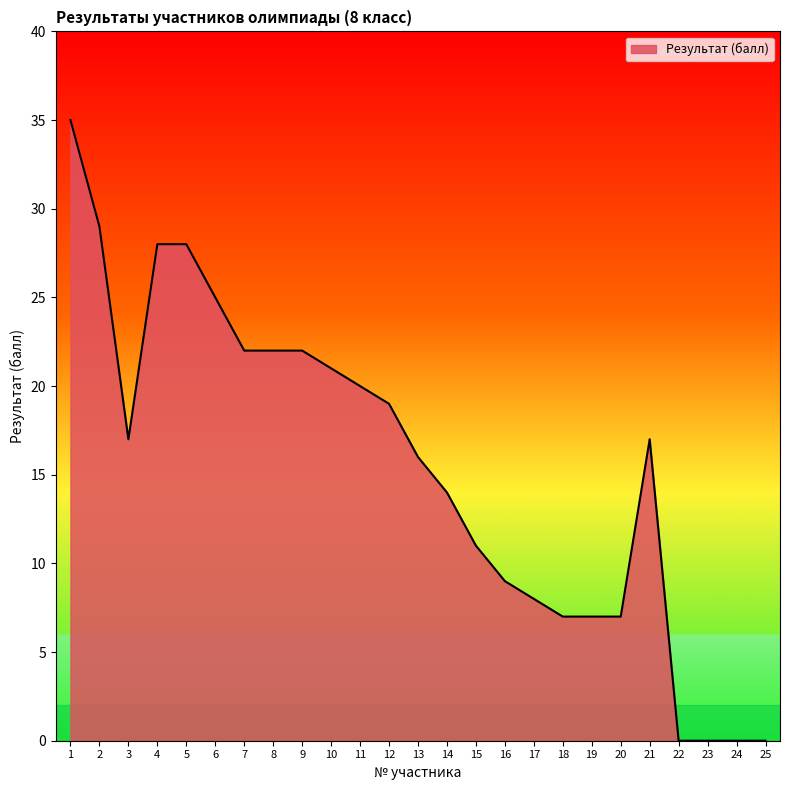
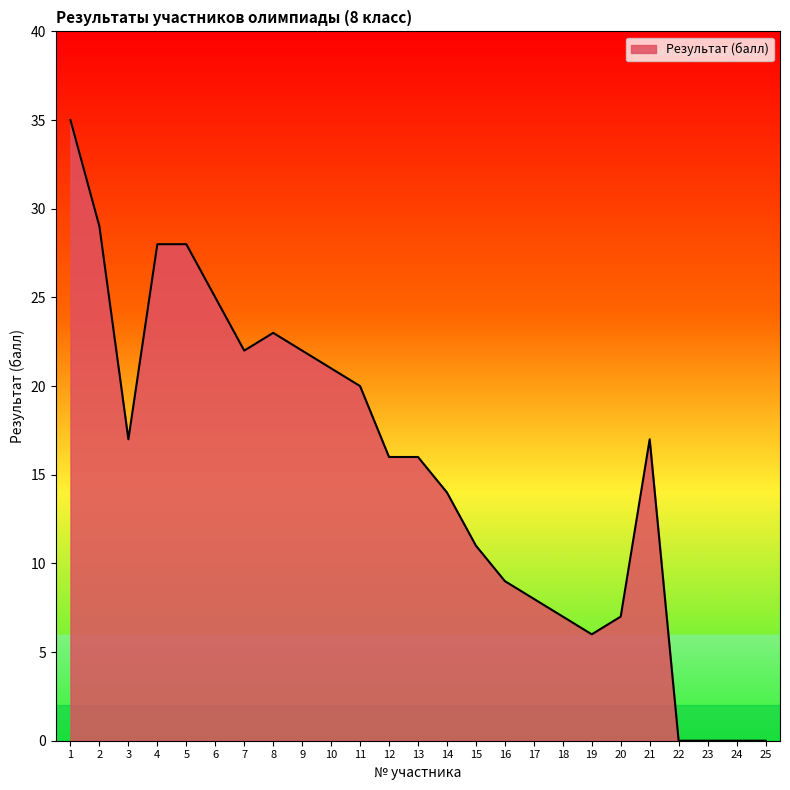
  {
    "1": 35,
    "2": 29,
    "3": 17,
    "4": 28,
    "5": 28,
    "6": 25,
    "7": 22,
-   "8": 22,
+   "8": 23,
    "9": 22,
    "10": 21,
    "11": 20,
-   "12": 19,
+   "12": 16,
    "13": 16,
    "14": 14,
    "15": 11,
    "16": 9,
    "17": 8,
    "18": 7,
-   "19": 7,
+   "19": 6,
    "20": 7,
    "21": 17
  }
